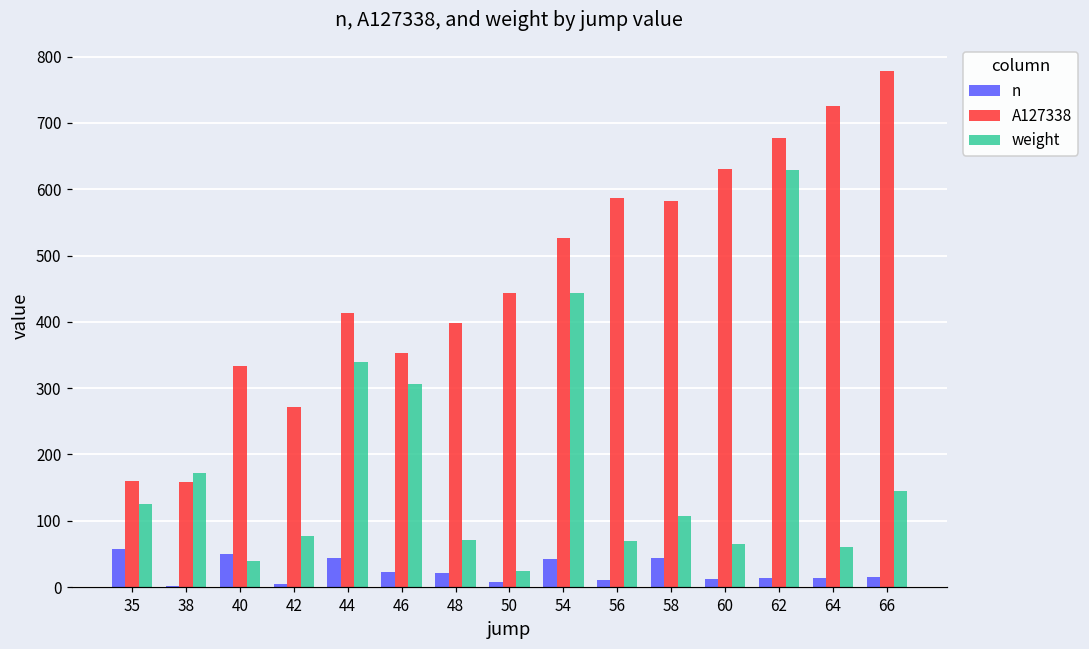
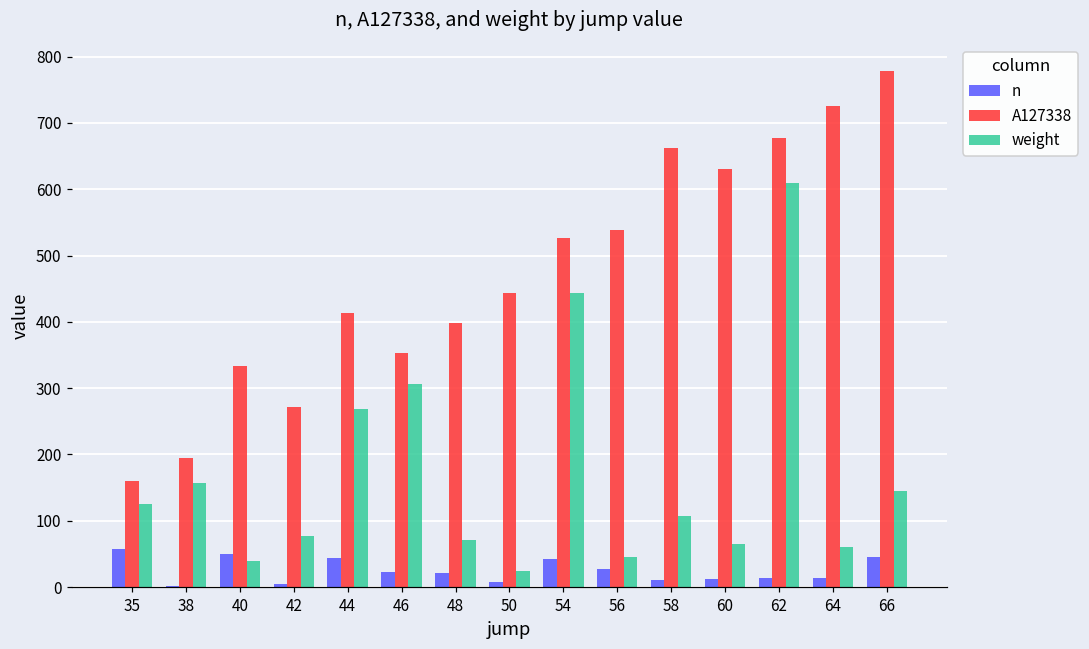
  {
    "n": {
      "35": 60,
      "40": 50,
      "44": 40,
      "46": 20,
      "48": 20,
      "50": 10,
      "54": 40,
-     "56": 10,
-     "58": 40,
+     "56": 30,
+     "58": 10,
      "60": 10,
      "62": 10,
      "64": 10,
-     "66": 20
+     "66": 50
    },
    "A127338": {
      "35": 160,
-     "38": 160,
+     "38": 200,
      "40": 330,
      "42": 270,
      "44": 410,
      "46": 350,
      "48": 400,
      "50": 440,
      "54": 530,
-     "56": 590,
-     "58": 580,
+     "56": 540,
+     "58": 660,
      "60": 630,
      "62": 680,
      "64": 730,
      "66": 780
    },
    "weight": {
      "35": 130,
-     "38": 170,
+     "38": 160,
      "40": 40,
      "42": 80,
-     "44": 340,
+     "44": 270,
      "46": 310,
      "48": 70,
      "50": 30,
      "54": 440,
-     "56": 70,
+     "56": 50,
      "58": 110,
      "60": 70,
-     "62": 630,
+     "62": 610,
      "64": 60,
      "66": 150
    }
  }
